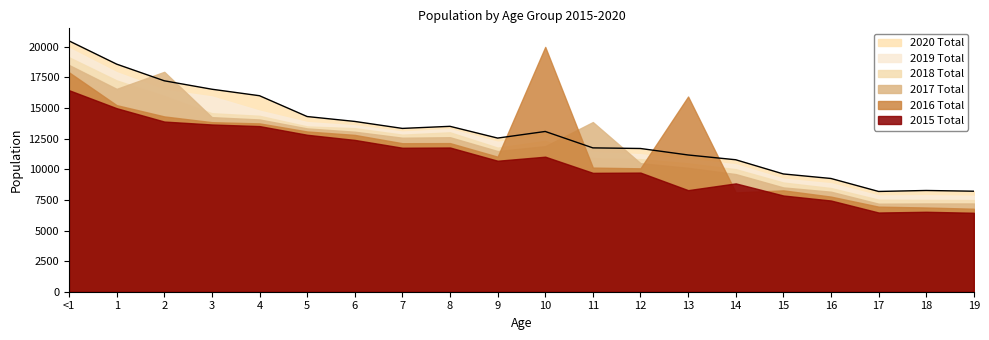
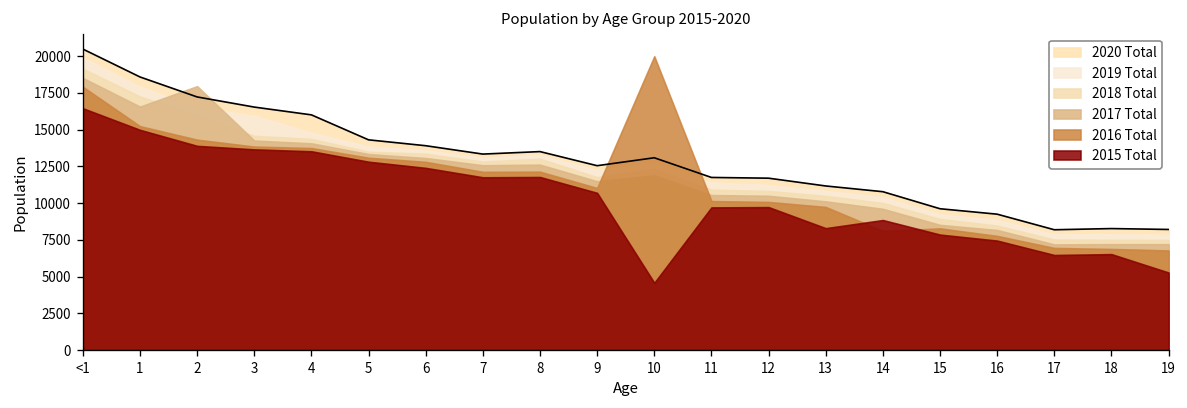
  {
    "2017 Total": {
      "<1": 18500,
      "1": 16600,
      "2": 18000,
      "3": 14300,
      "4": 14100,
      "6": 13100,
      "7": 12600,
      "8": 12600,
      "9": 11500,
      "10": 11900,
-     "11": 13900,
+     "11": 10600,
      "12": 10500,
      "13": 10100,
      "14": 9600,
      "15": 8500,
      "16": 8200,
      "17": 7200,
      "18": 7200,
      "19": 7200
    },
    "2016 Total": {
      "<1": 17900,
      "1": 15200,
      "2": 14300,
      "4": 13800,
      "5": 13100,
      "6": 12800,
      "7": 12100,
      "8": 12100,
      "9": 11000,
      "10": 20000,
      "11": 10100,
      "12": 10100,
-     "13": 15900,
+     "13": 9700,
      "14": 8100,
      "15": 8300,
      "16": 7800,
      "17": 7000,
      "18": 6900,
      "19": 6800
    },
    "2015 Total": {
      "<1": 16500,
      "1": 15000,
      "2": 13900,
      "4": 13500,
      "5": 12800,
      "6": 12400,
      "7": 11800,
      "8": 11800,
      "9": 10700,
-     "10": 11000,
+     "10": 4600,
      "11": 9700,
      "12": 9700,
      "13": 8300,
      "14": 8900,
      "15": 7900,
      "16": 7500,
      "17": 6500,
      "18": 6500,
-     "19": 6500
+     "19": 5300
    }
  }
